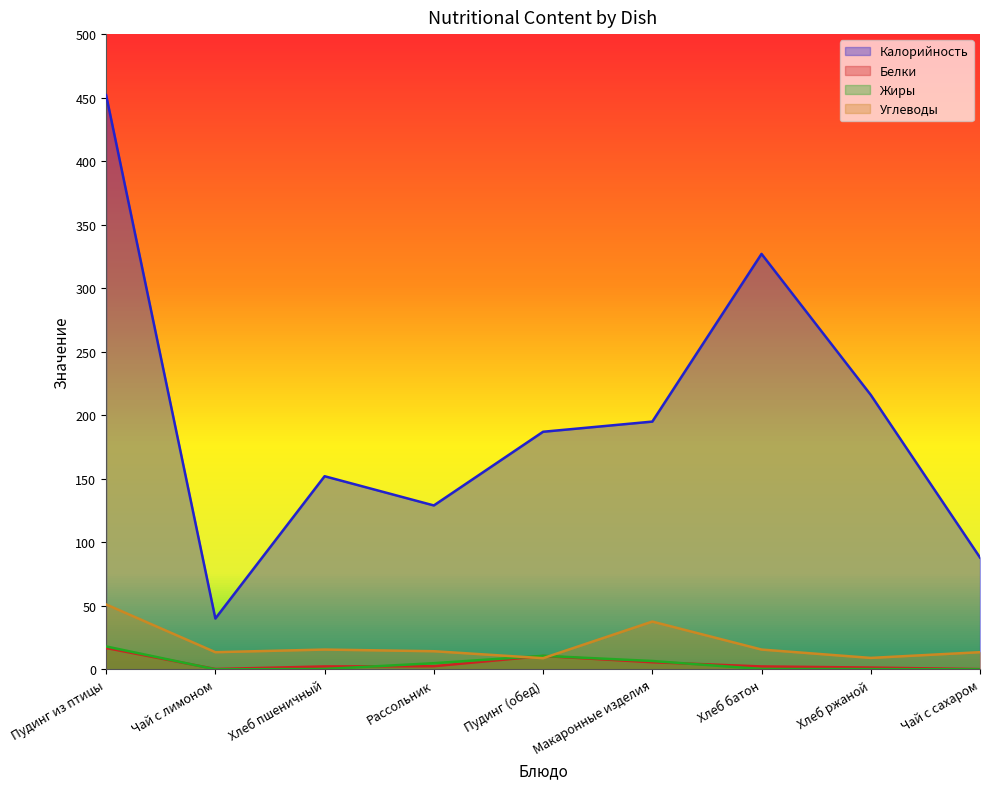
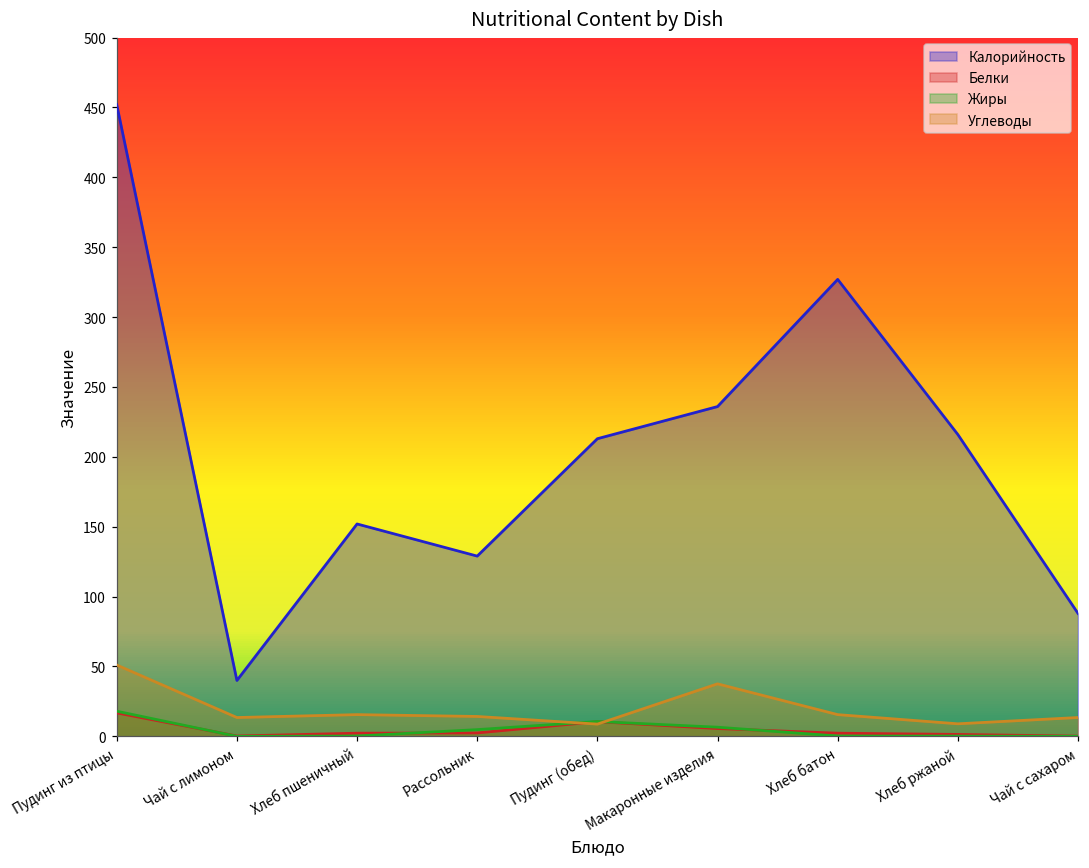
  {
    "Калорийность": {
      "Пудинг из птицы": 452,
      "Чай с лимоном": 40,
      "Хлеб пшеничный": 152,
      "Рассольник": 129,
-     "Пудинг (обед)": 187,
-     "Макаронные изделия": 195,
+     "Пудинг (обед)": 213,
+     "Макаронные изделия": 236,
      "Хлеб батон": 327,
      "Хлеб ржаной": 216,
      "Чай с сахаром": 88
    },
    "Жиры": {
      "Хлеб пшеничный": 0,
      "Рассольник": 5,
      "Хлеб батон": 0
    }
  }
